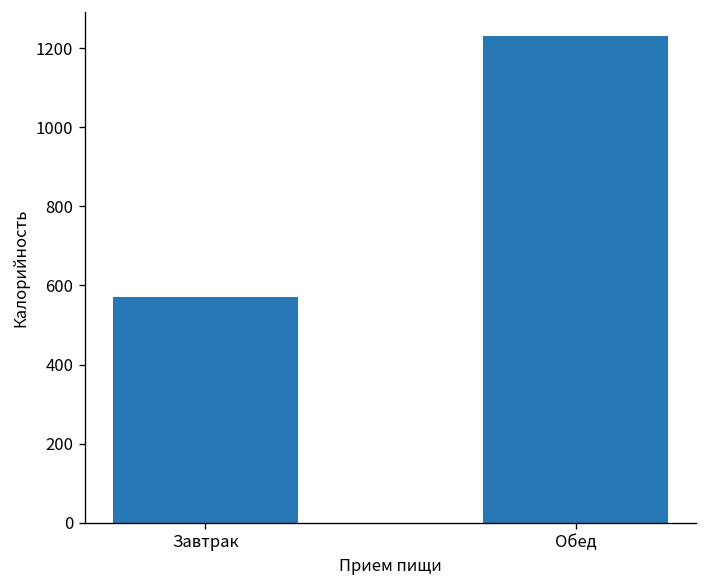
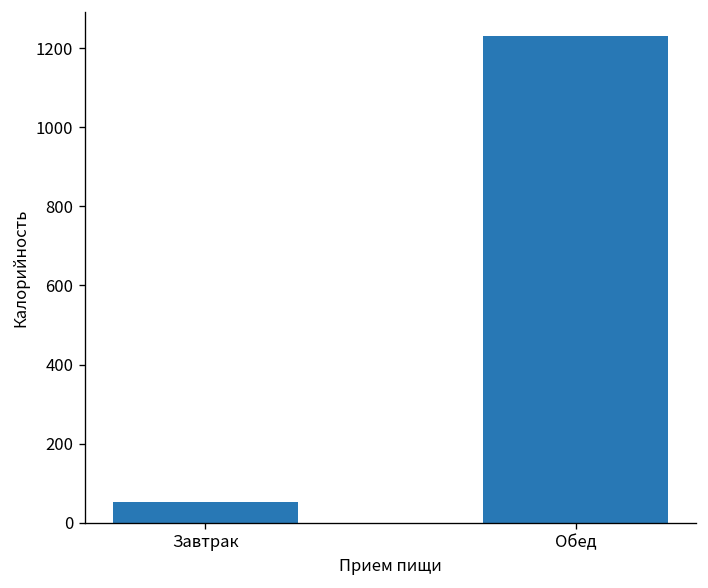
  {
-   "Завтрак": 570,
+   "Завтрак": 50,
    "Обед": 1230
  }
